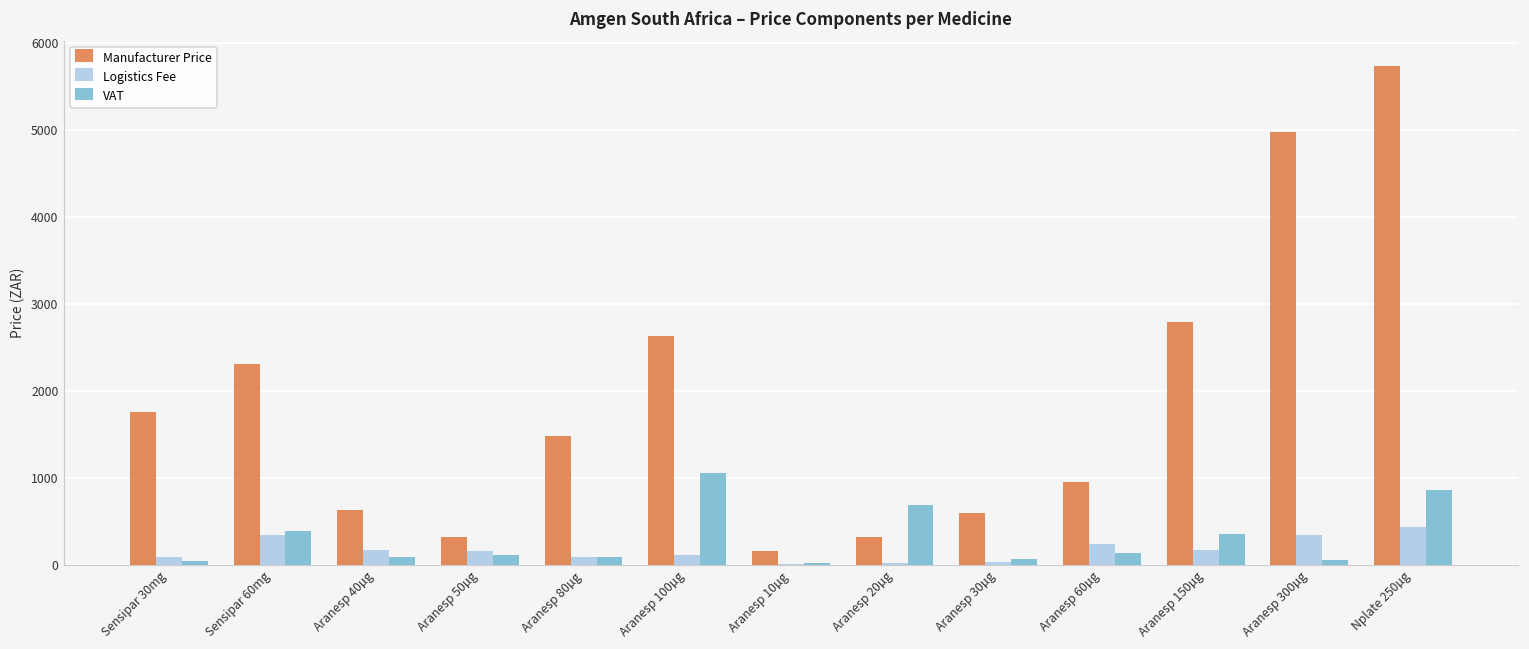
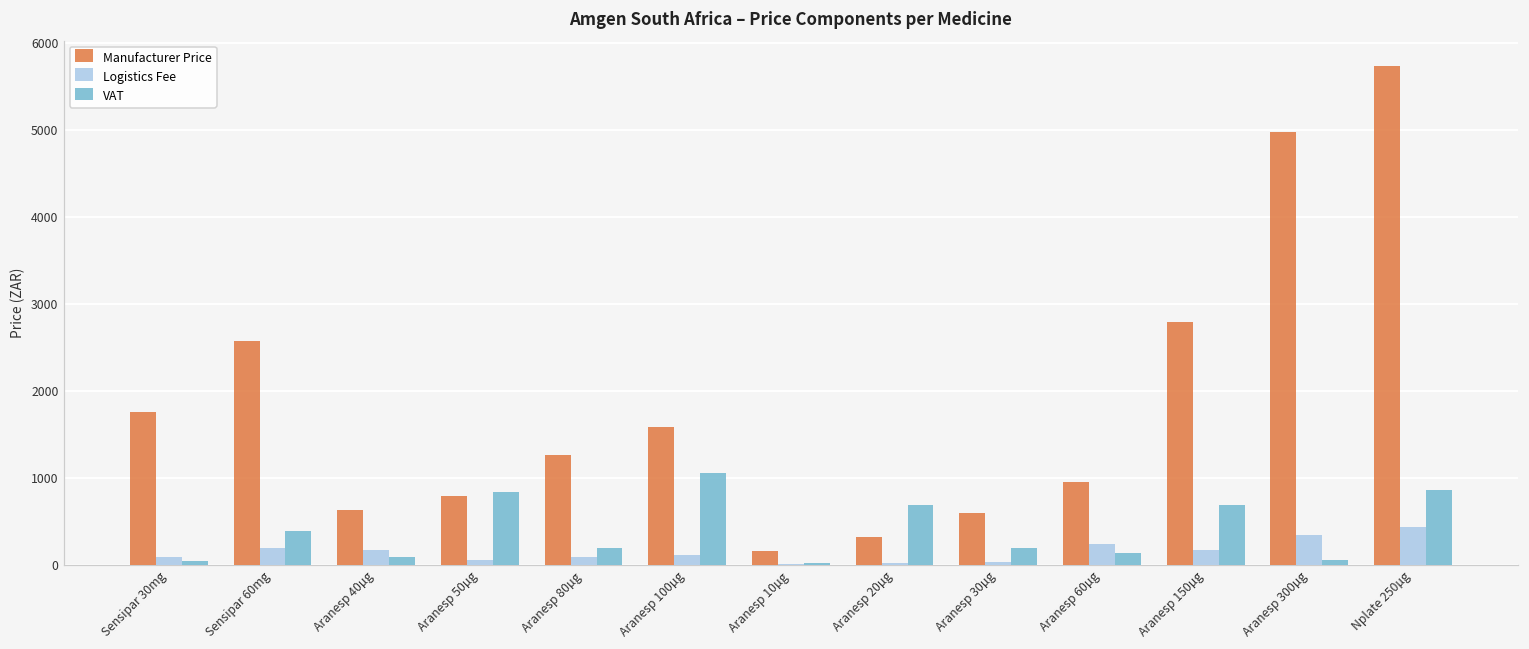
  {
    "Manufacturer Price": {
      "Sensipar 30mg": 1800,
-     "Sensipar 60mg": 2300,
+     "Sensipar 60mg": 2600,
      "Aranesp 40µg": 600,
-     "Aranesp 50µg": 300,
-     "Aranesp 80µg": 1500,
-     "Aranesp 100µg": 2600,
+     "Aranesp 50µg": 800,
+     "Aranesp 80µg": 1300,
+     "Aranesp 100µg": 1600,
      "Aranesp 10µg": 200,
      "Aranesp 20µg": 300,
      "Aranesp 30µg": 600,
      "Aranesp 60µg": 1000,
      "Aranesp 150µg": 2800,
      "Aranesp 300µg": 5000,
      "Nplate 250µg": 5700
    },
    "Logistics Fee": {
      "Sensipar 30mg": 100,
-     "Sensipar 60mg": 300,
+     "Sensipar 60mg": 200,
      "Aranesp 40µg": 200,
-     "Aranesp 50µg": 200,
+     "Aranesp 50µg": 100,
      "Aranesp 80µg": 100,
      "Aranesp 100µg": 100,
      "Aranesp 30µg": 0,
      "Aranesp 60µg": 200,
      "Aranesp 150µg": 200,
      "Aranesp 300µg": 300,
      "Nplate 250µg": 400
    },
    "VAT": {
      "Sensipar 30mg": 100,
      "Sensipar 60mg": 400,
      "Aranesp 40µg": 100,
-     "Aranesp 50µg": 100,
-     "Aranesp 80µg": 100,
+     "Aranesp 50µg": 800,
+     "Aranesp 80µg": 200,
      "Aranesp 100µg": 1100,
      "Aranesp 20µg": 700,
-     "Aranesp 30µg": 100,
+     "Aranesp 30µg": 200,
      "Aranesp 60µg": 100,
-     "Aranesp 150µg": 400,
+     "Aranesp 150µg": 700,
      "Aranesp 300µg": 100,
      "Nplate 250µg": 900
    }
  }
